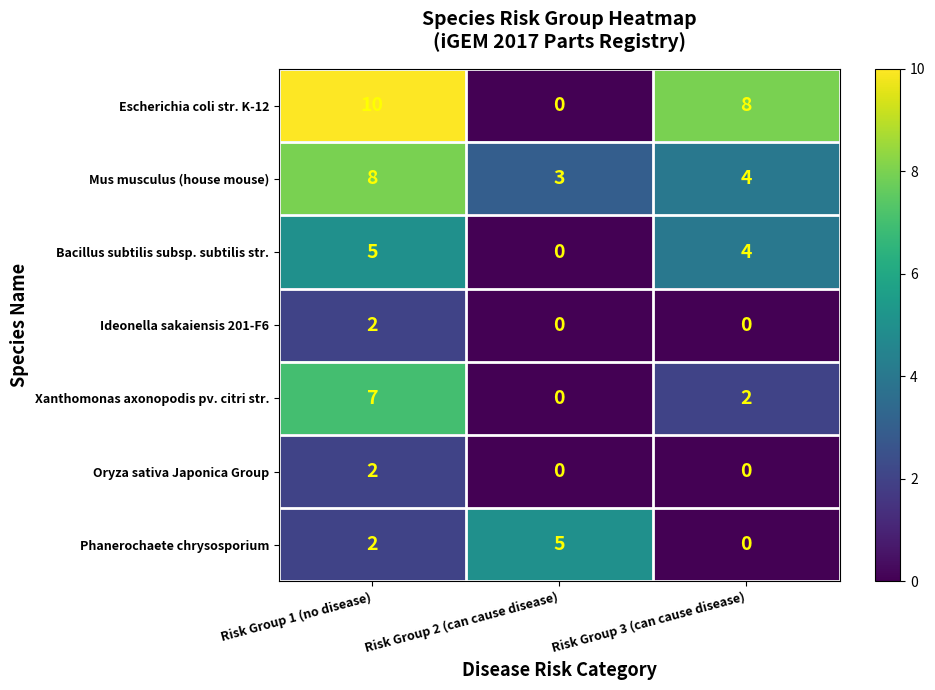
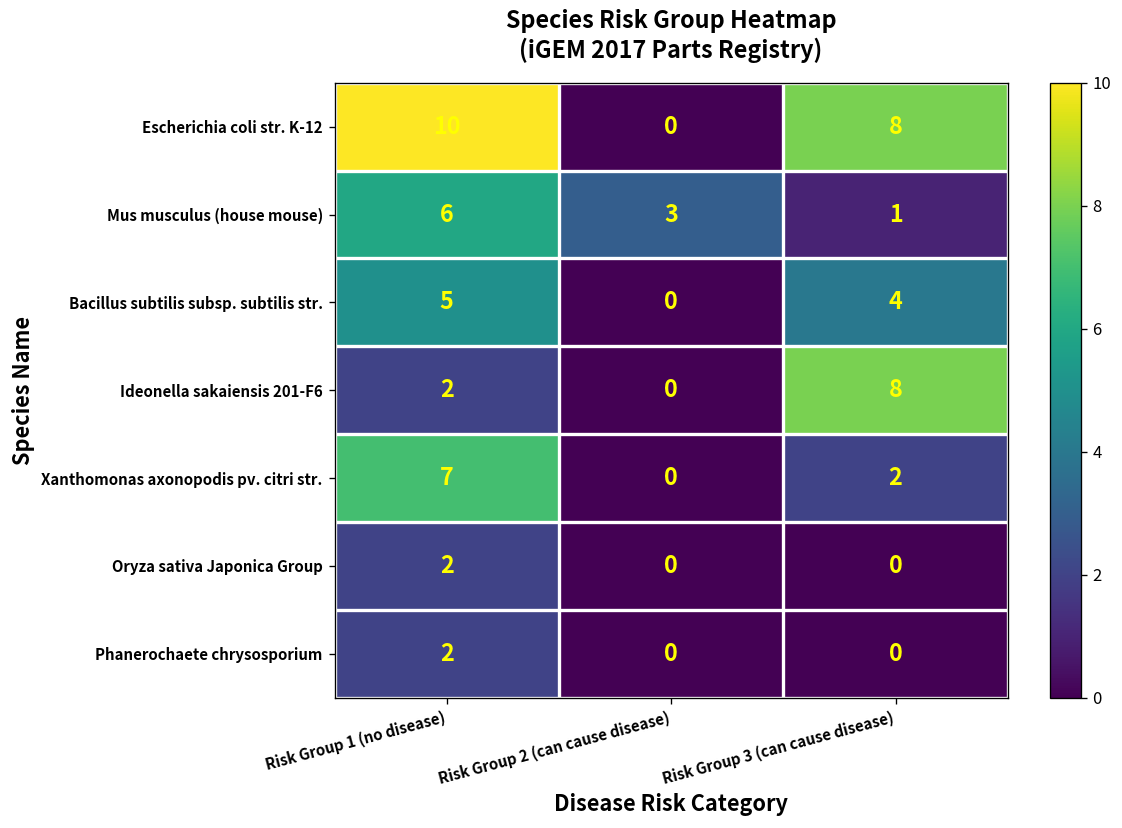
  {
    "Escherichia coli str. K-12": {
      "Risk Group 2 (can cause disease)": 0,
      "Risk Group 3 (can cause disease)": 8
    },
    "Mus musculus (house mouse)": {
-     "Risk Group 1 (no disease)": 8,
+     "Risk Group 1 (no disease)": 6,
      "Risk Group 2 (can cause disease)": 3,
-     "Risk Group 3 (can cause disease)": 4
+     "Risk Group 3 (can cause disease)": 1
    },
    "Bacillus subtilis subsp. subtilis str.": {
      "Risk Group 1 (no disease)": 5,
      "Risk Group 2 (can cause disease)": 0,
      "Risk Group 3 (can cause disease)": 4
    },
    "Ideonella sakaiensis 201-F6": {
      "Risk Group 1 (no disease)": 2,
      "Risk Group 2 (can cause disease)": 0,
-     "Risk Group 3 (can cause disease)": 0
+     "Risk Group 3 (can cause disease)": 8
    },
    "Xanthomonas axonopodis pv. citri str.": {
      "Risk Group 1 (no disease)": 7,
      "Risk Group 2 (can cause disease)": 0,
      "Risk Group 3 (can cause disease)": 2
    },
    "Oryza sativa Japonica Group": {
      "Risk Group 1 (no disease)": 2,
      "Risk Group 2 (can cause disease)": 0,
      "Risk Group 3 (can cause disease)": 0
    },
    "Phanerochaete chrysosporium": {
      "Risk Group 1 (no disease)": 2,
-     "Risk Group 2 (can cause disease)": 5,
+     "Risk Group 2 (can cause disease)": 0,
      "Risk Group 3 (can cause disease)": 0
    }
  }
